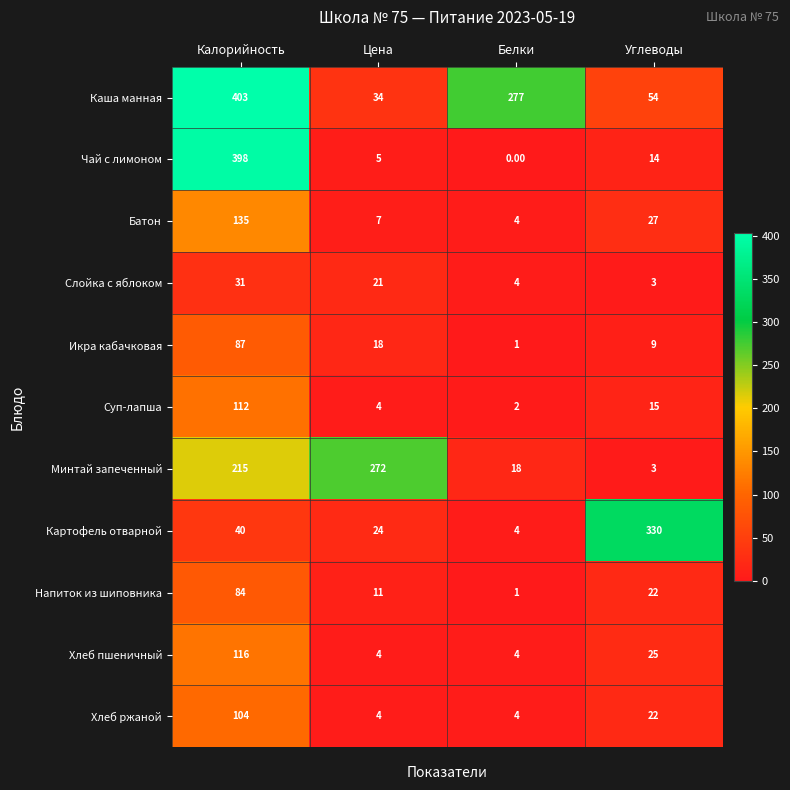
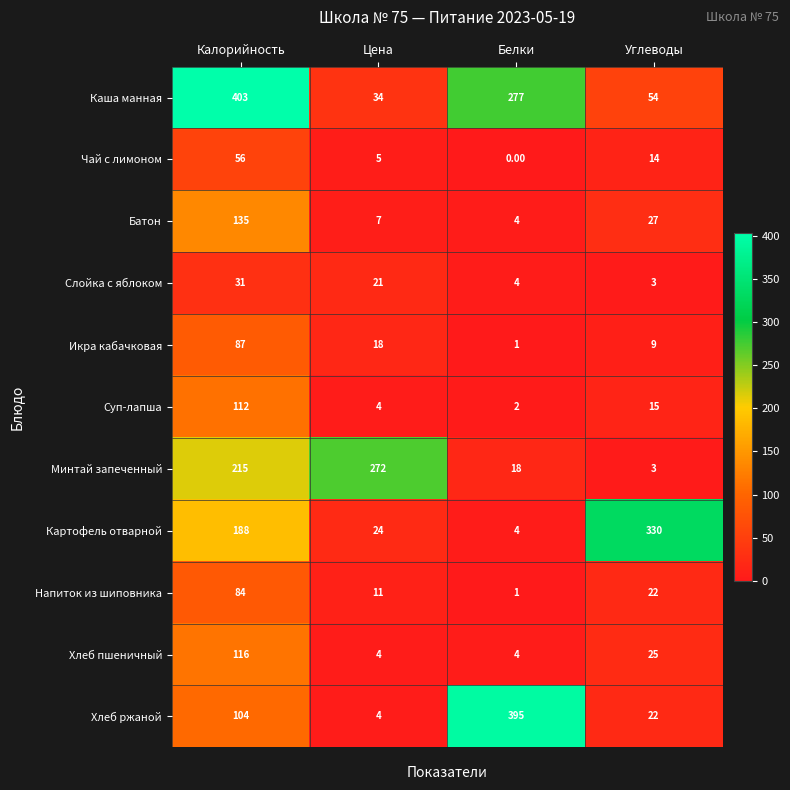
  {
    "Каша манная": {
      "Калорийность": 403,
      "Цена": 34,
      "Белки": 277,
      "Углеводы": 54
    },
    "Чай с лимоном": {
-     "Калорийность": 398,
+     "Калорийность": 56,
      "Цена": 5,
      "Белки": 0.00,
      "Углеводы": 14
    },
    "Батон": {
      "Калорийность": 135,
      "Цена": 7,
      "Белки": 4,
      "Углеводы": 27
    },
    "Слойка с яблоком": {
      "Калорийность": 31,
      "Цена": 21,
      "Белки": 4,
      "Углеводы": 3
    },
    "Икра кабачковая": {
      "Калорийность": 87,
      "Цена": 18,
      "Белки": 1,
      "Углеводы": 9
    },
    "Суп-лапша": {
      "Калорийность": 112,
      "Цена": 4,
      "Белки": 2,
      "Углеводы": 15
    },
    "Минтай запеченный": {
      "Калорийность": 215,
      "Цена": 272,
      "Белки": 18,
      "Углеводы": 3
    },
    "Картофель отварной": {
-     "Калорийность": 40,
+     "Калорийность": 188,
      "Цена": 24,
      "Белки": 4,
      "Углеводы": 330
    },
    "Напиток из шиповника": {
      "Калорийность": 84,
      "Цена": 11,
      "Белки": 1,
      "Углеводы": 22
    },
    "Хлеб пшеничный": {
      "Калорийность": 116,
      "Цена": 4,
      "Белки": 4,
      "Углеводы": 25
    },
    "Хлеб ржаной": {
      "Калорийность": 104,
      "Цена": 4,
-     "Белки": 4,
+     "Белки": 395,
      "Углеводы": 22
    }
  }
